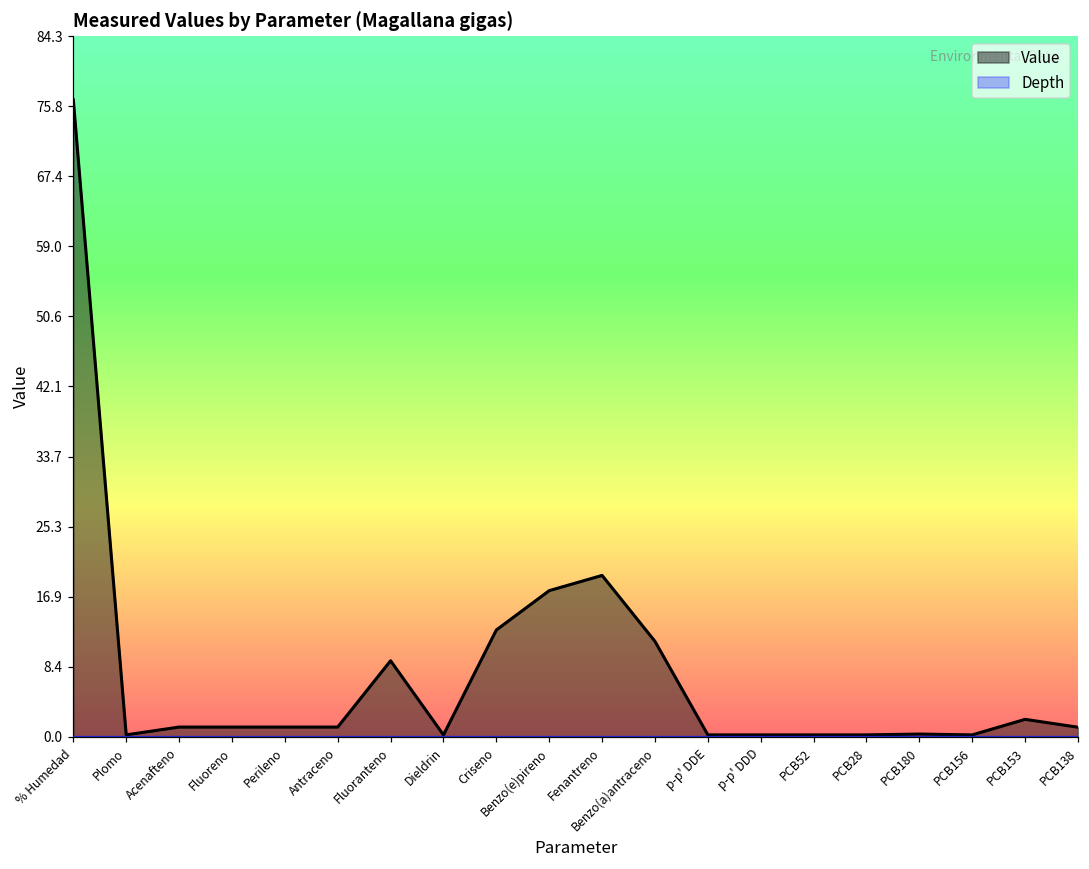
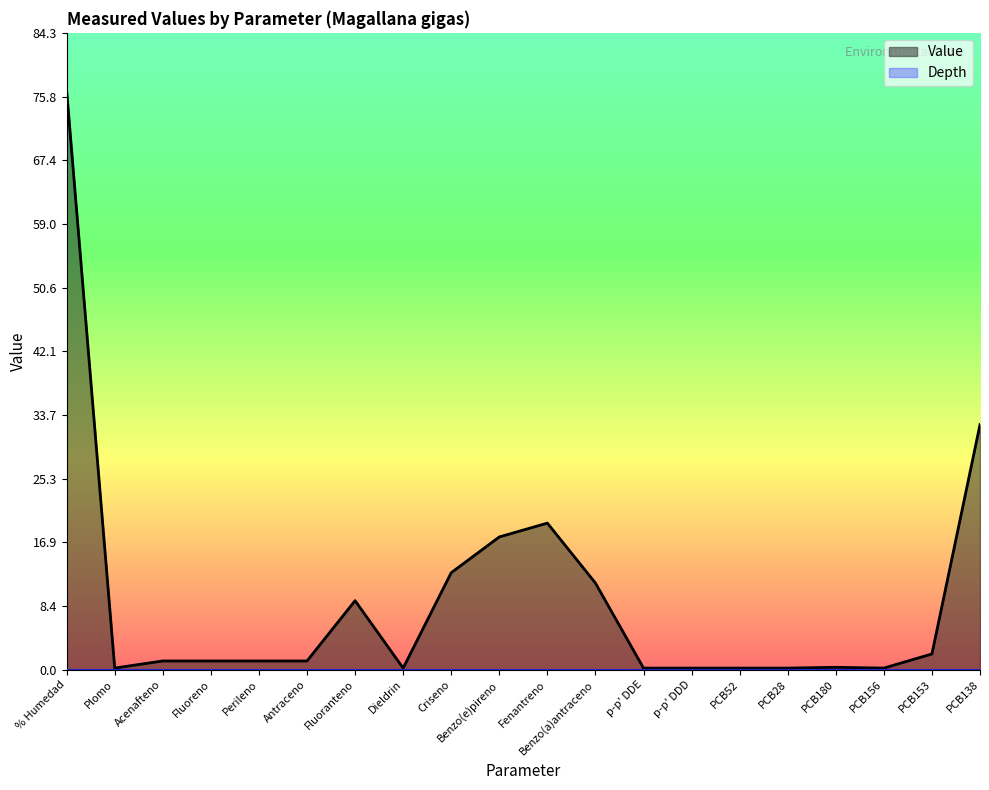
  {
    "Value": {
      "% Humedad": 77,
      "Acenafteno": 1,
      "Fluoreno": 1,
      "Perileno": 1,
      "Antraceno": 1,
      "Fluoranteno": 9,
      "Criseno": 13,
      "Benzo(e)pireno": 18,
      "Fenantreno": 19,
      "Benzo(a)antraceno": 11,
      "PCB153": 2,
-     "PCB138": 1
+     "PCB138": 32
    },
    "Depth": {
      "% Humedad": 0,
      "Acenafteno": 0,
      "Fluoreno": 0,
      "Perileno": 0,
      "Antraceno": 0,
      "Fluoranteno": 0,
      "Criseno": 0,
      "Benzo(e)pireno": 0,
      "Fenantreno": 0,
      "Benzo(a)antraceno": 0,
      "PCB153": 0,
      "PCB138": 0
    }
  }
